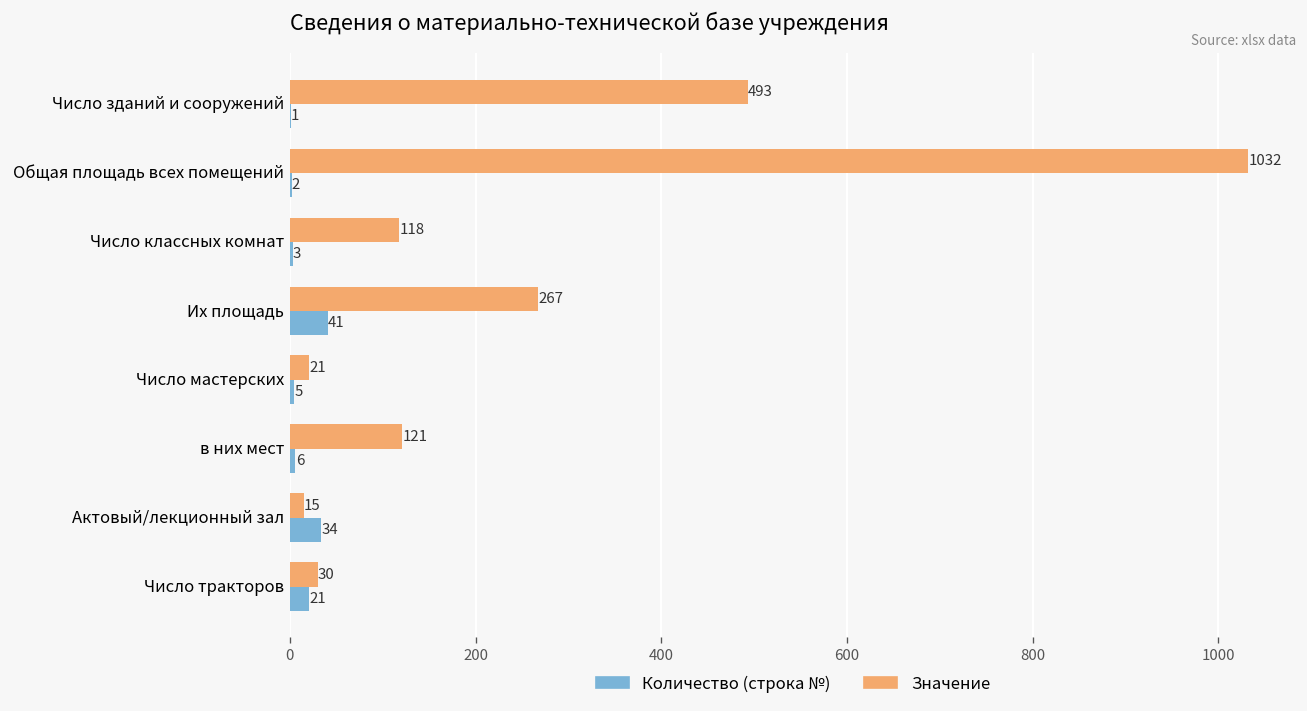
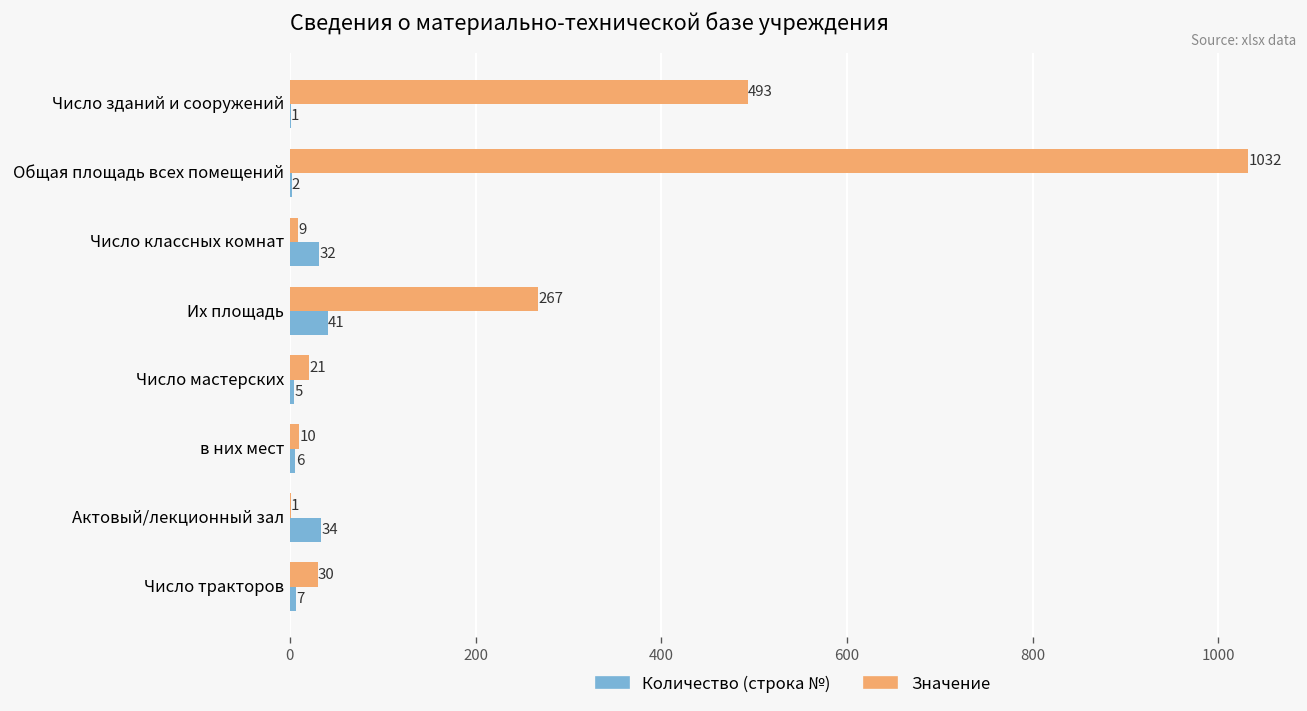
  {
    "Количество (строка №)": {
      "Число зданий и сооружений": 1,
      "Общая площадь всех помещений": 2,
-     "Число классных комнат": 3,
+     "Число классных комнат": 32,
      "Их площадь": 41,
      "Число мастерских": 5,
      "в них мест": 6,
      "Актовый/лекционный зал": 34,
-     "Число тракторов": 21
+     "Число тракторов": 7
    },
    "Значение": {
      "Число зданий и сооружений": 493,
      "Общая площадь всех помещений": 1032,
-     "Число классных комнат": 118,
+     "Число классных комнат": 9,
      "Их площадь": 267,
      "Число мастерских": 21,
-     "в них мест": 121,
-     "Актовый/лекционный зал": 15,
+     "в них мест": 10,
+     "Актовый/лекционный зал": 1,
      "Число тракторов": 30
    }
  }
